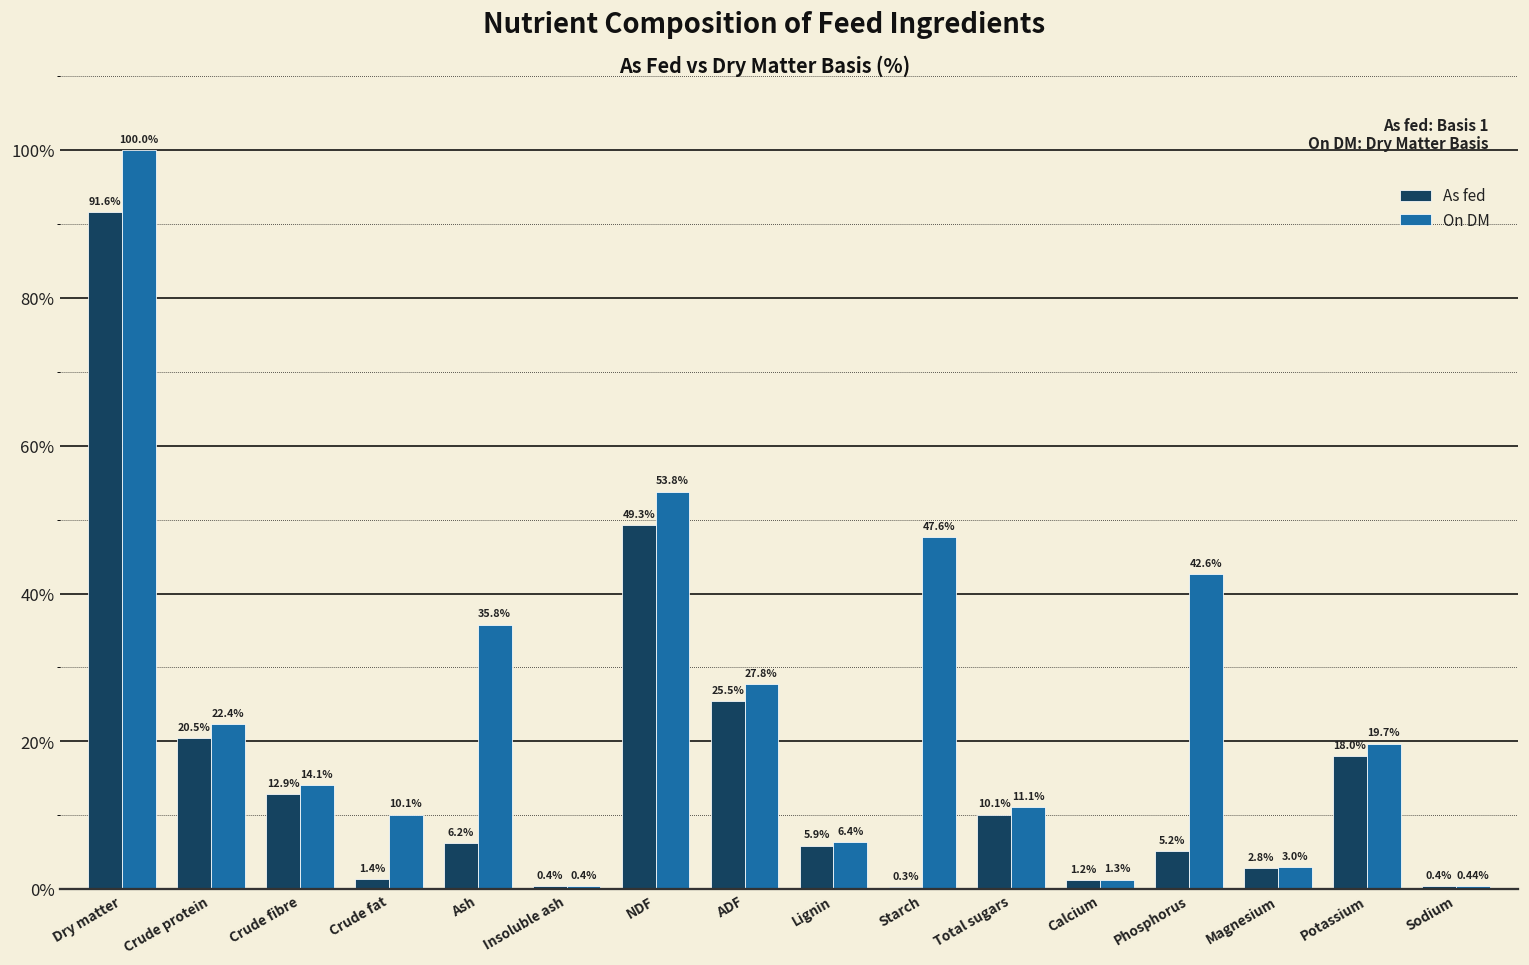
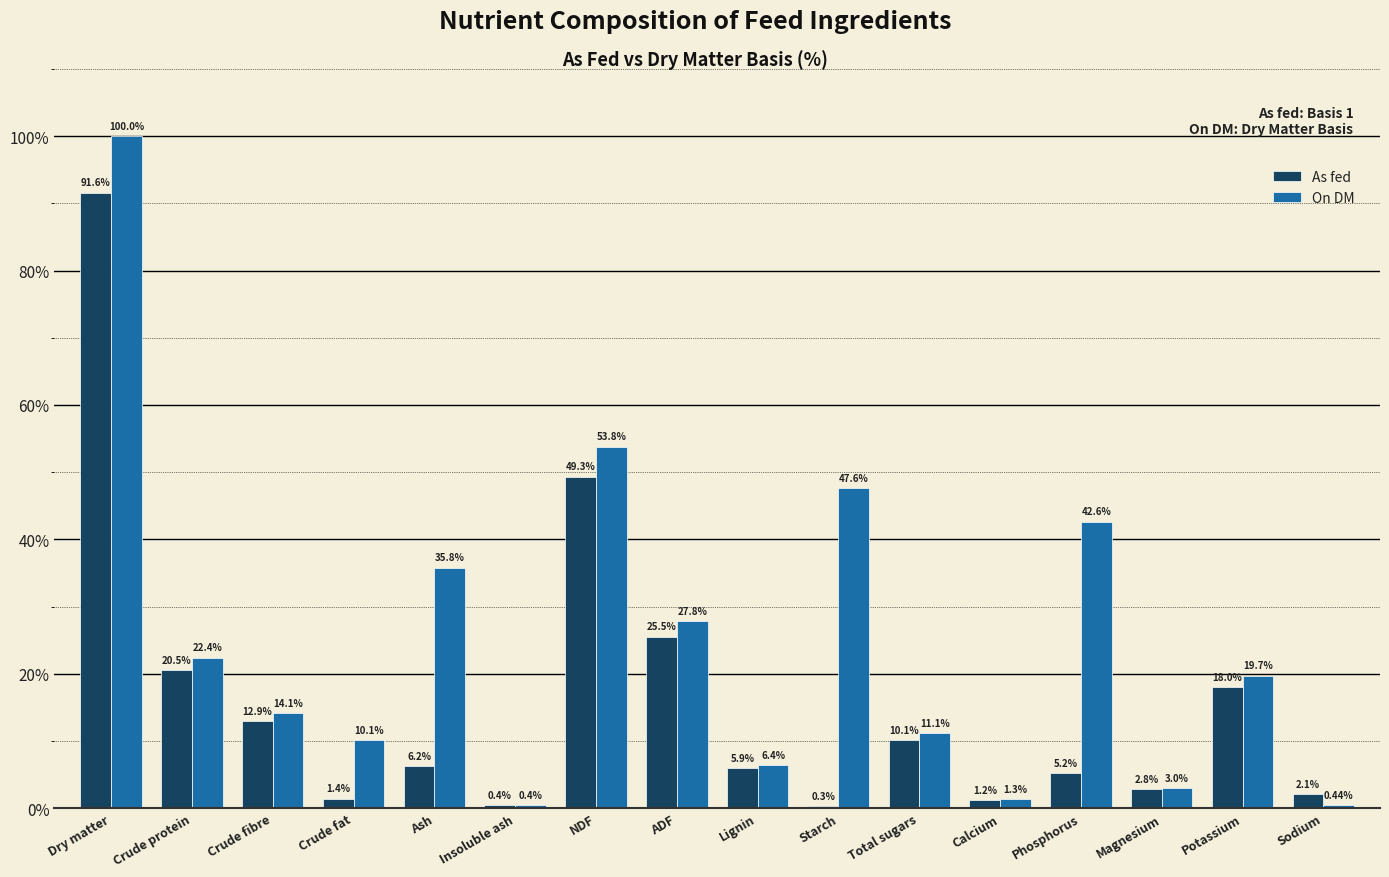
  {
    "As fed": {
      "Dry matter": "91.6%",
      "Crude protein": "20.5%",
      "Crude fibre": "12.9%",
      "Crude fat": "1.4%",
      "Ash": "6.2%",
      "Insoluble ash": "0.4%",
      "NDF": "49.3%",
      "ADF": "25.5%",
      "Lignin": "5.9%",
      "Starch": "0.3%",
      "Total sugars": "10.1%",
      "Calcium": "1.2%",
      "Phosphorus": "5.2%",
      "Magnesium": "2.8%",
      "Potassium": "18.0%",
-     "Sodium": "0.4%"
+     "Sodium": "2.1%"
    },
    "On DM": {
      "Dry matter": "100.0%",
      "Crude protein": "22.4%",
      "Crude fibre": "14.1%",
      "Crude fat": "10.1%",
      "Ash": "35.8%",
      "Insoluble ash": "0.4%",
      "NDF": "53.8%",
      "ADF": "27.8%",
      "Lignin": "6.4%",
      "Starch": "47.6%",
      "Total sugars": "11.1%",
      "Calcium": "1.3%",
      "Phosphorus": "42.6%",
      "Magnesium": "3.0%",
      "Potassium": "19.7%",
      "Sodium": "0.44%"
    }
  }
